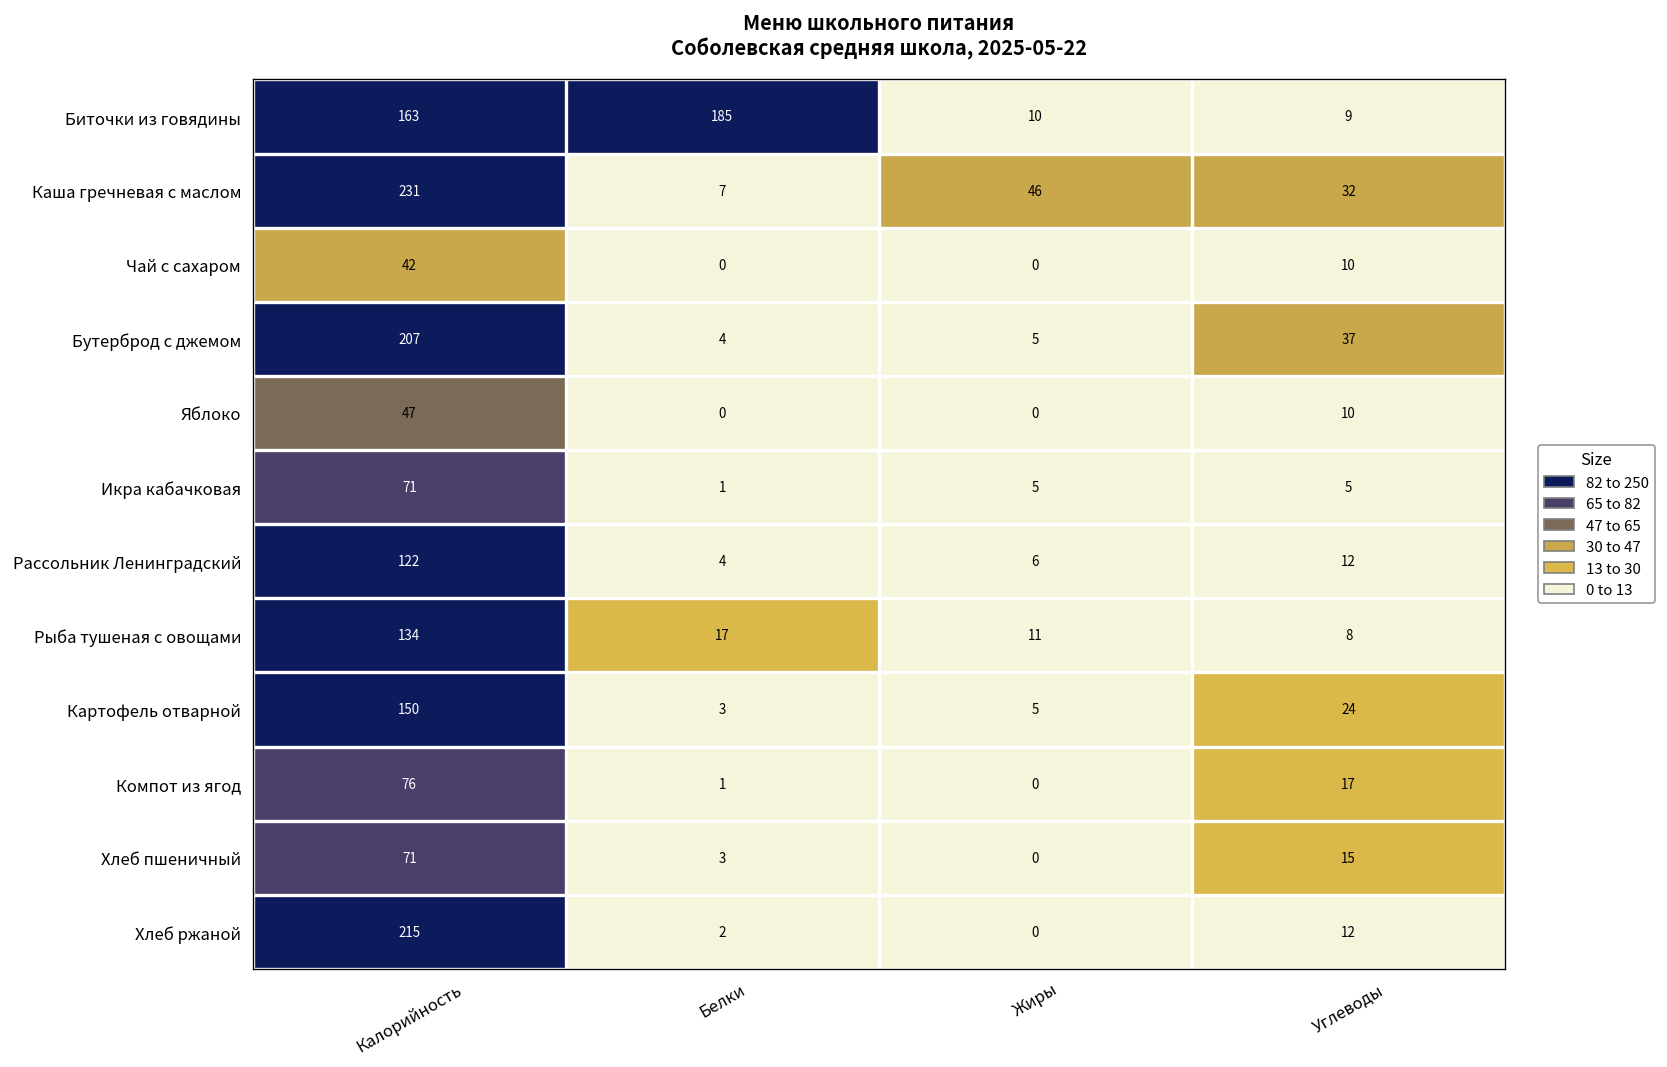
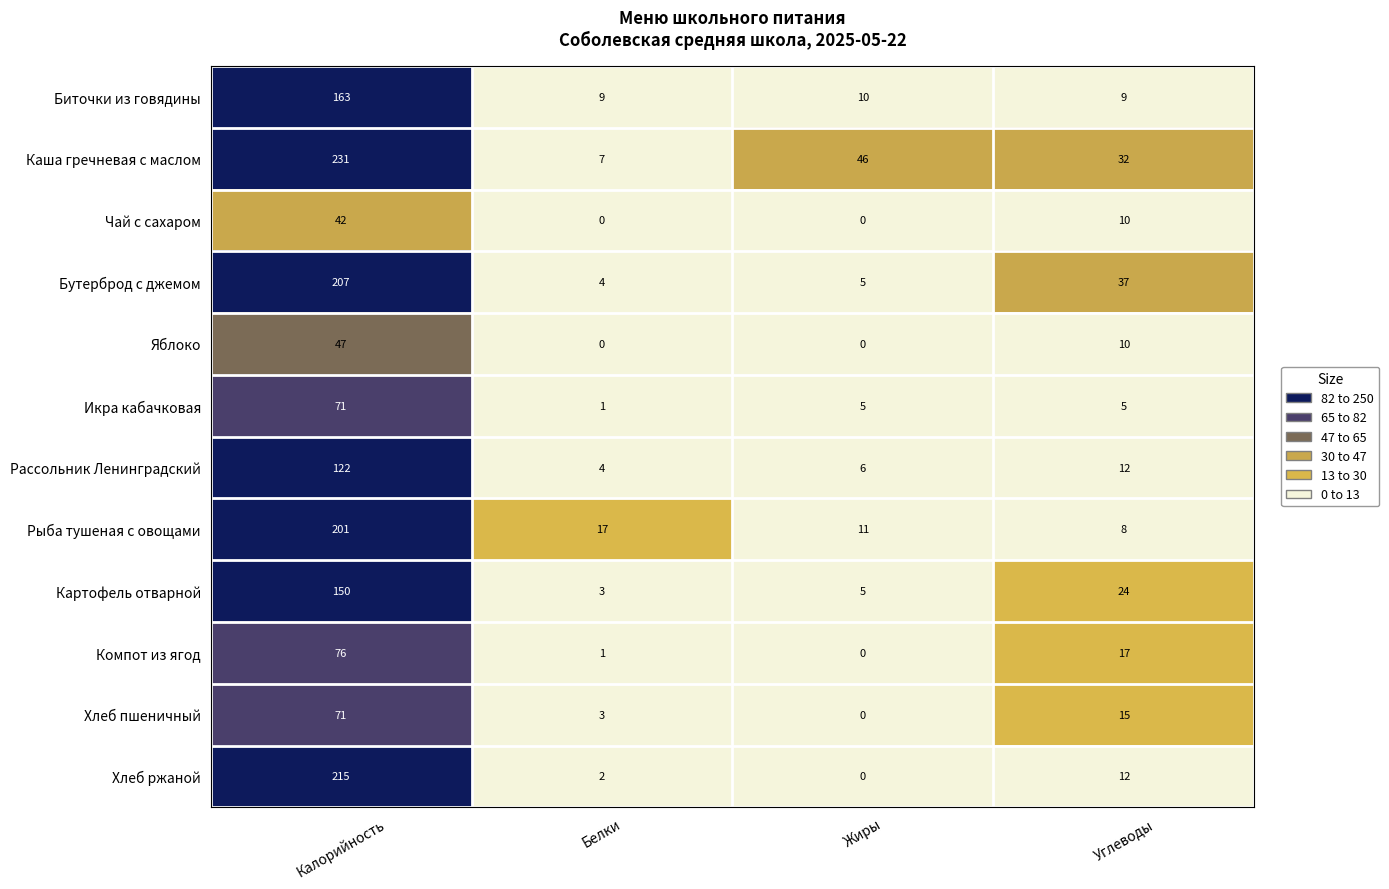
  {
    "Биточки из говядины": {
      "Калорийность": 163,
-     "Белки": 185,
+     "Белки": 9,
      "Жиры": 10,
      "Углеводы": 9
    },
    "Каша гречневая с маслом": {
      "Калорийность": 231,
      "Белки": 7,
      "Жиры": 46,
      "Углеводы": 32
    },
    "Чай с сахаром": {
      "Калорийность": 42,
      "Белки": 0,
      "Жиры": 0,
      "Углеводы": 10
    },
    "Бутерброд с джемом": {
      "Калорийность": 207,
      "Белки": 4,
      "Жиры": 5,
      "Углеводы": 37
    },
    "Яблоко": {
      "Калорийность": 47,
      "Белки": 0,
      "Жиры": 0,
      "Углеводы": 10
    },
    "Икра кабачковая": {
      "Калорийность": 71,
      "Белки": 1,
      "Жиры": 5,
      "Углеводы": 5
    },
    "Рассольник Ленинградский": {
      "Калорийность": 122,
      "Белки": 4,
      "Жиры": 6,
      "Углеводы": 12
    },
    "Рыба тушеная с овощами": {
-     "Калорийность": 134,
+     "Калорийность": 201,
      "Белки": 17,
      "Жиры": 11,
      "Углеводы": 8
    },
    "Картофель отварной": {
      "Калорийность": 150,
      "Белки": 3,
      "Жиры": 5,
      "Углеводы": 24
    },
    "Компот из ягод": {
      "Калорийность": 76,
      "Белки": 1,
      "Жиры": 0,
      "Углеводы": 17
    },
    "Хлеб пшеничный": {
      "Калорийность": 71,
      "Белки": 3,
      "Жиры": 0,
      "Углеводы": 15
    },
    "Хлеб ржаной": {
      "Калорийность": 215,
      "Белки": 2,
      "Жиры": 0,
      "Углеводы": 12
    }
  }
